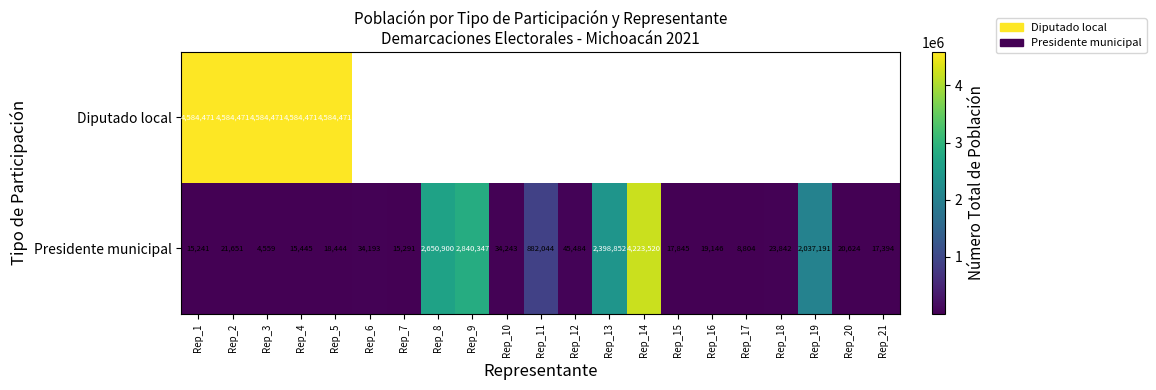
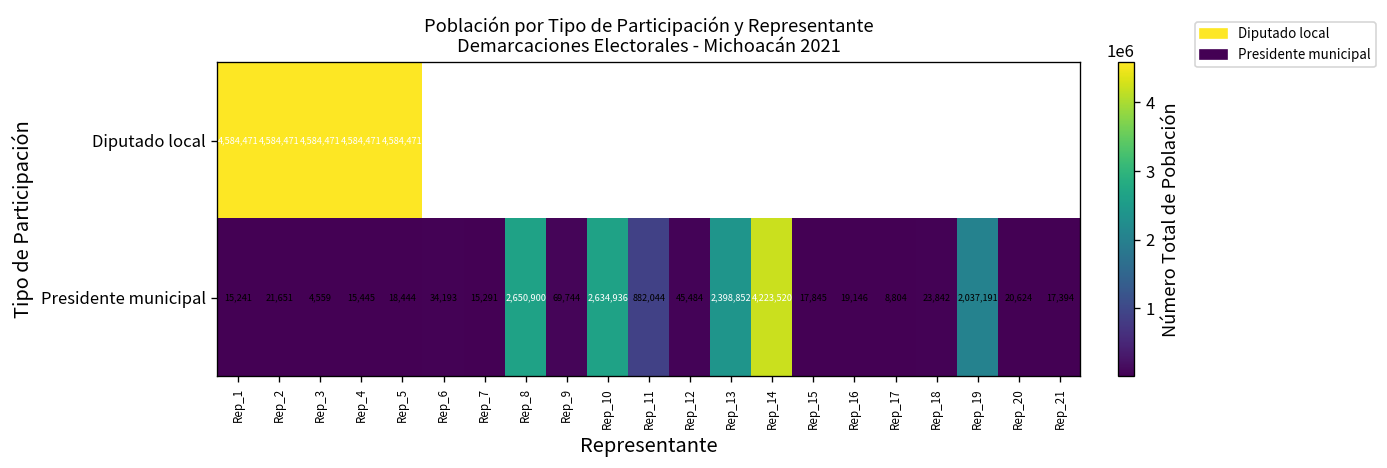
  {
    "Diputado local": {
      "Rep_1": "4,584,471",
      "Rep_2": "4,584,471",
      "Rep_3": "4,584,471",
      "Rep_4": "4,584,471",
      "Rep_5": "4,584,471"
    },
    "Presidente municipal": {
      "Rep_1": "15,241",
      "Rep_2": "21,651",
      "Rep_3": "4,559",
      "Rep_4": "15,445",
      "Rep_5": "18,444",
      "Rep_6": "34,193",
      "Rep_7": "15,291",
      "Rep_8": "2,650,900",
-     "Rep_9": "2,840,347",
-     "Rep_10": "34,243",
+     "Rep_9": "69,744",
+     "Rep_10": "2,634,936",
      "Rep_11": "882,044",
      "Rep_12": "45,484",
      "Rep_13": "2,398,852",
      "Rep_14": "4,223,520",
      "Rep_15": "17,845",
      "Rep_16": "19,146",
      "Rep_17": "8,804",
      "Rep_18": "23,842",
      "Rep_19": "2,037,191",
      "Rep_20": "20,624",
      "Rep_21": "17,394"
    }
  }
